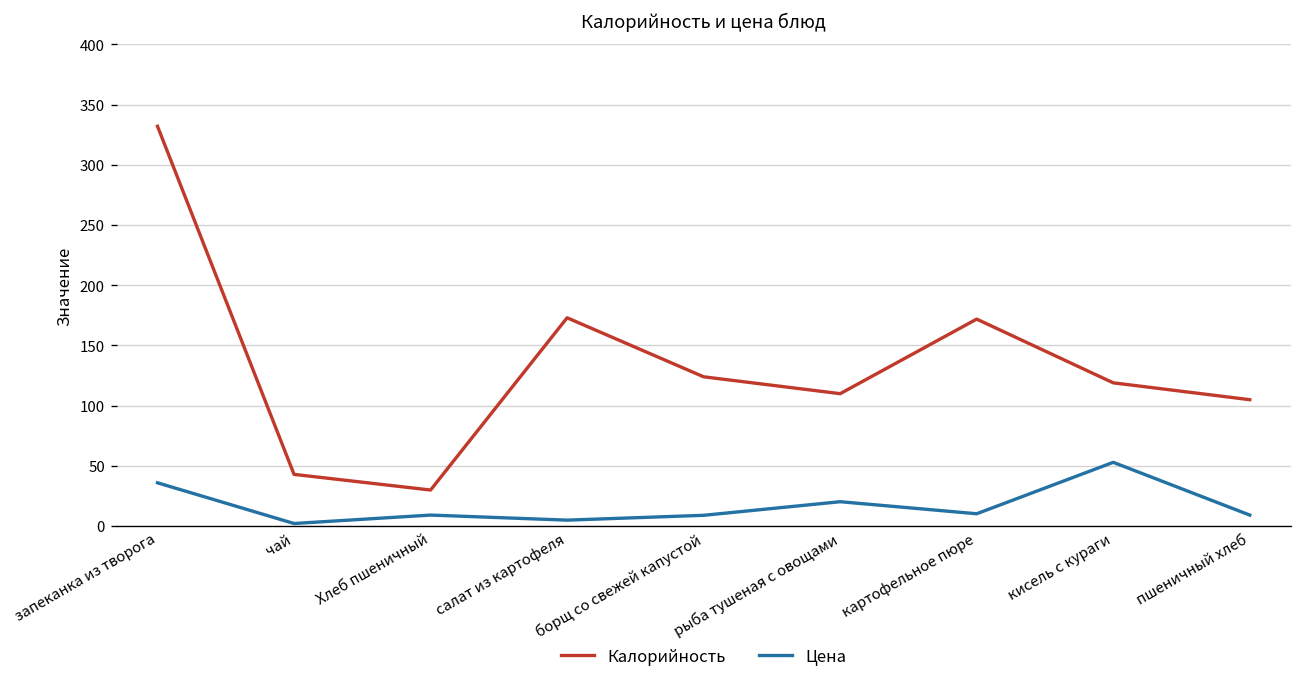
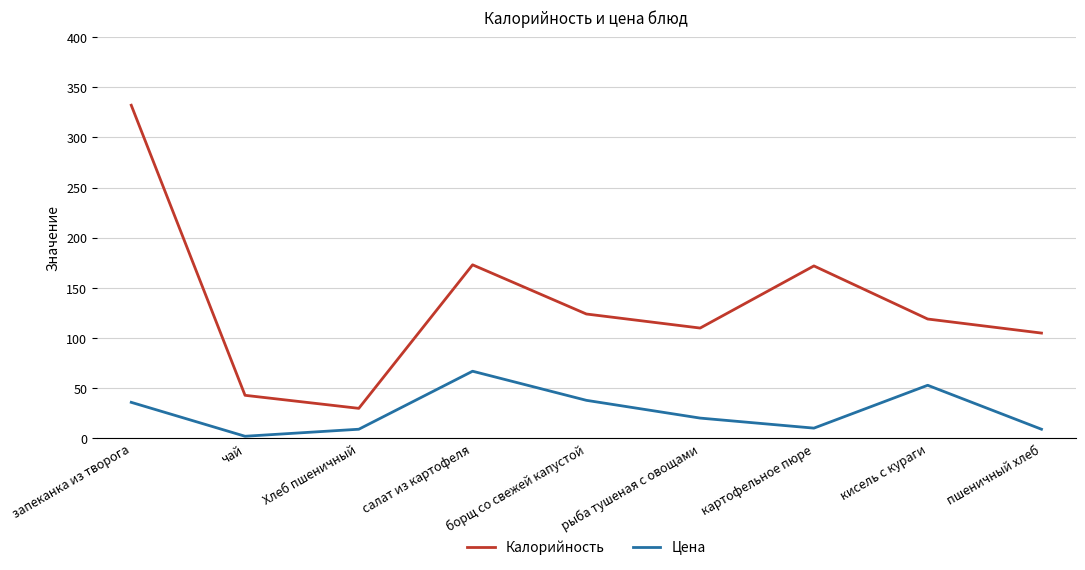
  {
    "Калорийность": {
      "запеканка из творога": 332,
      "чай": 43,
      "Хлеб пшеничный": 30,
      "салат из картофеля": 173,
      "борщ со свежей капустой": 124,
      "рыба тушеная с овощами": 110,
      "картофельное пюре": 172,
      "кисель с кураги": 119,
      "пшеничный хлеб": 105
    },
    "Цена": {
      "запеканка из творога": 36,
      "чай": 2,
      "Хлеб пшеничный": 9,
-     "салат из картофеля": 5,
-     "борщ со свежей капустой": 9,
+     "салат из картофеля": 67,
+     "борщ со свежей капустой": 38,
      "рыба тушеная с овощами": 20,
      "картофельное пюре": 10,
      "кисель с кураги": 53,
      "пшеничный хлеб": 9
    }
  }
